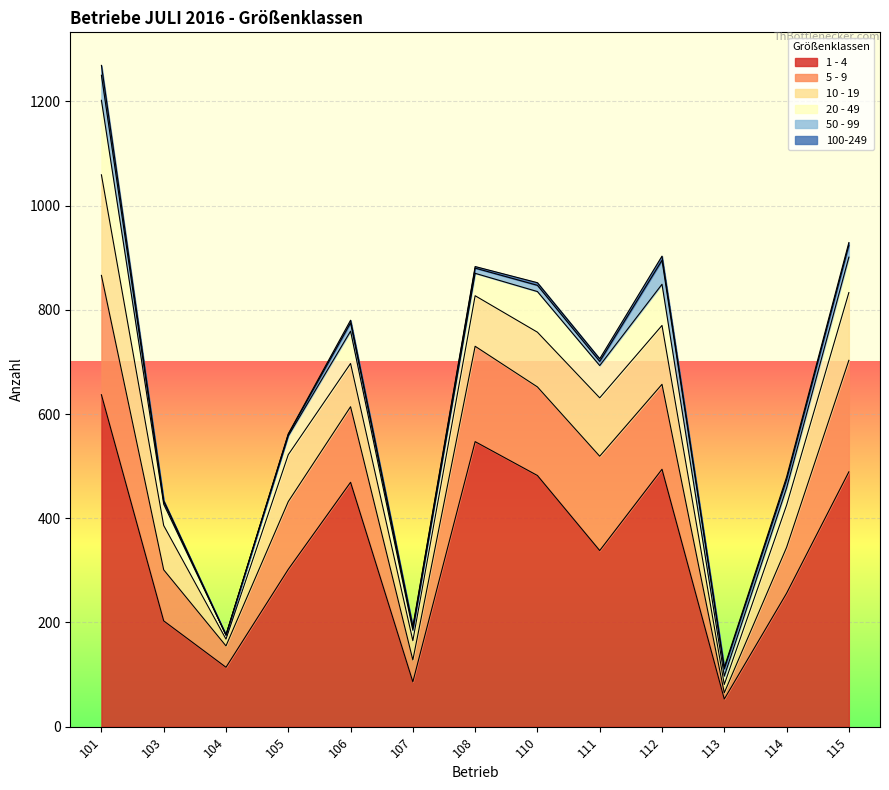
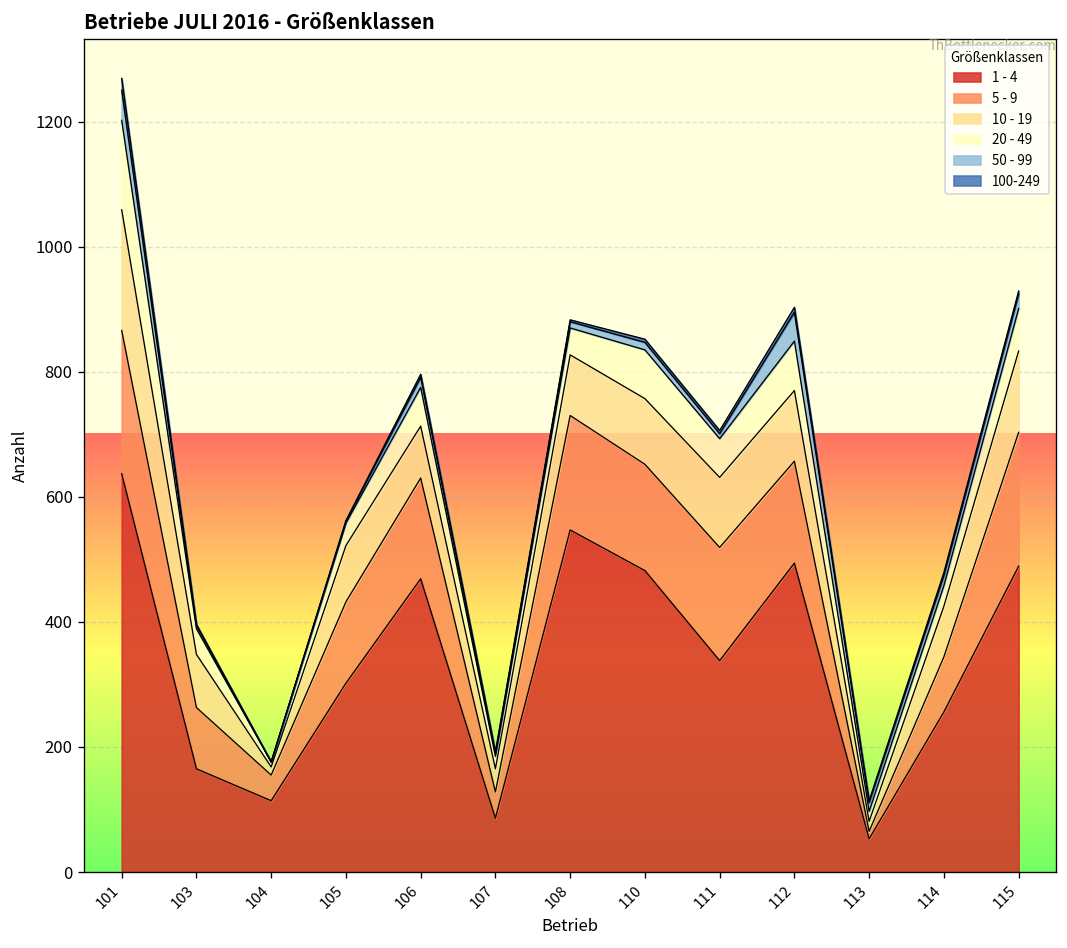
  {
    "1 - 4": {
      "101": 640,
-     "103": 200,
+     "103": 170,
      "104": 110,
      "105": 300,
      "106": 470,
      "107": 90,
      "108": 550,
      "110": 480,
      "111": 340,
      "112": 490,
      "113": 50,
      "114": 260,
      "115": 490
    },
    "5 - 9": {
      "101": 230,
      "103": 100,
      "104": 40,
      "105": 130,
-     "106": 150,
+     "106": 160,
      "107": 40,
      "108": 180,
      "110": 170,
      "111": 180,
      "112": 160,
      "113": 10,
      "114": 90,
      "115": 210
    },
    "50 - 99": {
      "101": 50,
      "106": 20,
      "110": 10,
      "111": 10,
      "112": 50,
      "114": 20,
      "115": 20
    },
    "100-249": {
      "101": 20,
      "106": 10,
      "110": 10,
      "111": 10,
      "112": 10,
      "114": 10,
      "115": 10
    }
  }
